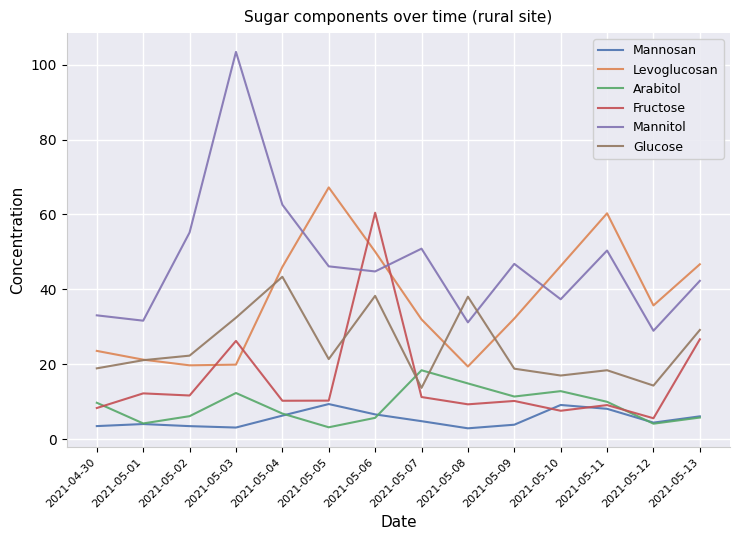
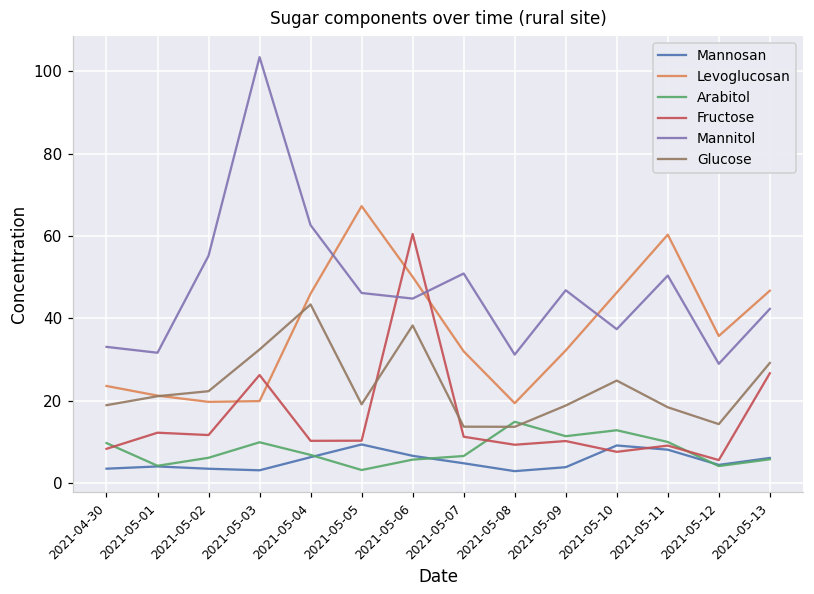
  {
    "Arabitol": {
      "2021-04-30": 10,
      "2021-05-02": 6,
-     "2021-05-03": 12,
+     "2021-05-03": 10,
      "2021-05-05": 3,
      "2021-05-06": 6,
-     "2021-05-07": 18,
+     "2021-05-07": 7,
      "2021-05-08": 15,
      "2021-05-09": 11,
      "2021-05-10": 13,
      "2021-05-11": 10
    },
    "Glucose": {
      "2021-04-30": 19,
      "2021-05-02": 22,
      "2021-05-03": 32,
      "2021-05-04": 43,
-     "2021-05-05": 21,
+     "2021-05-05": 19,
      "2021-05-06": 38,
      "2021-05-07": 14,
-     "2021-05-08": 38,
+     "2021-05-08": 14,
      "2021-05-09": 19,
-     "2021-05-10": 17,
+     "2021-05-10": 25,
      "2021-05-11": 18,
      "2021-05-12": 14,
      "2021-05-13": 29
    }
  }
